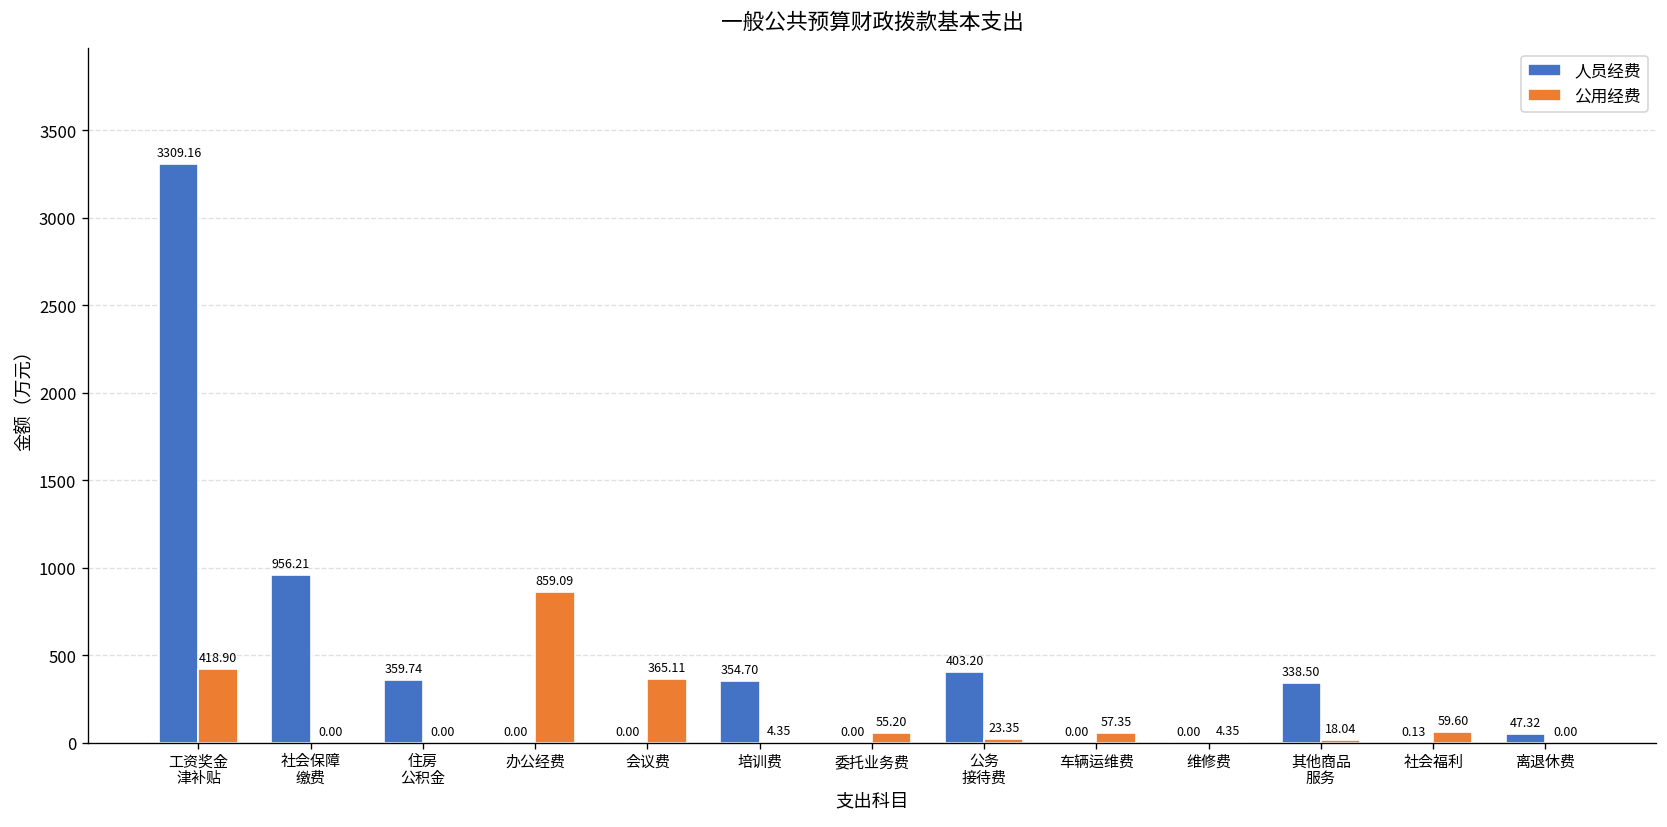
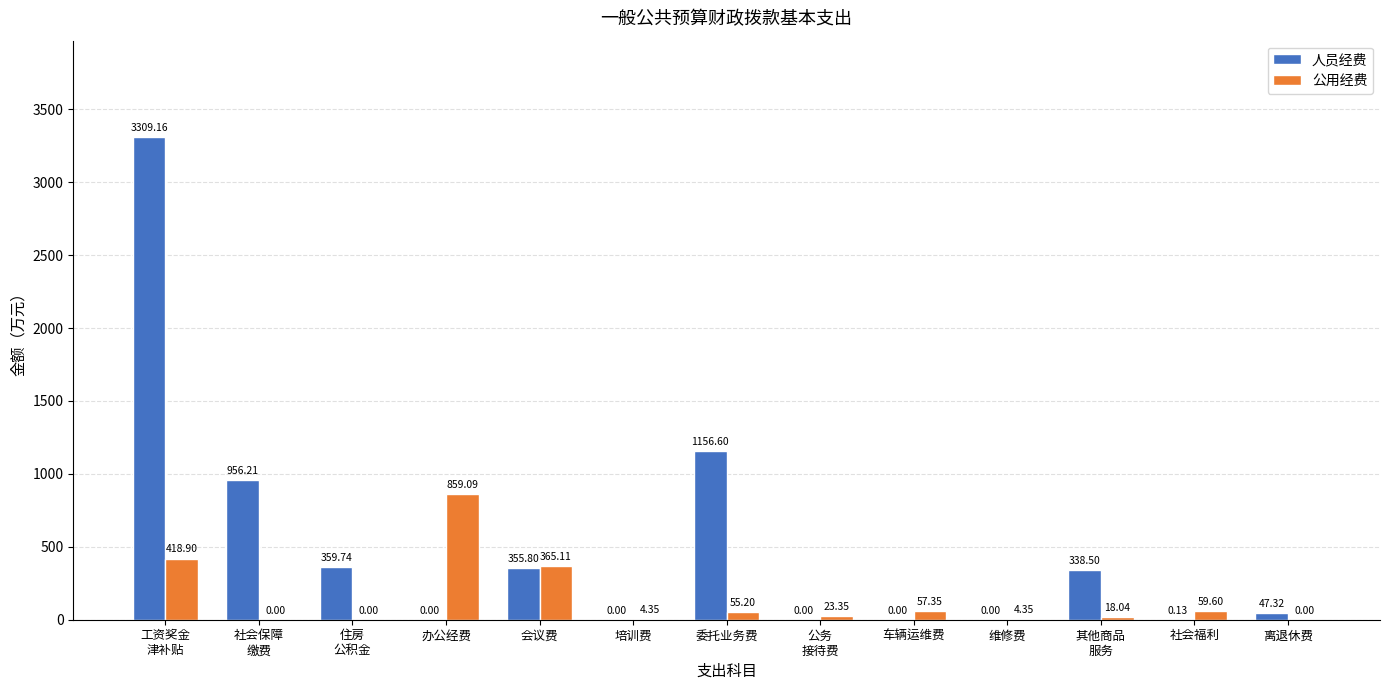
  {
    "人员经费": {
      "工资奖金 津补贴": 3309.16,
      "社会保障 缴费": 956.21,
      "住房 公积金": 359.74,
      "办公经费": 0.00,
-     "会议费": 0.00,
-     "培训费": 354.70,
-     "委托业务费": 0.00,
-     "公务 接待费": 403.20,
+     "会议费": 355.80,
+     "培训费": 0.00,
+     "委托业务费": 1156.60,
+     "公务 接待费": 0.00,
      "车辆运维费": 0.00,
      "维修费": 0.00,
      "其他商品 服务": 338.50,
      "社会福利": 0.13,
      "离退休费": 47.32
    },
    "公用经费": {
      "工资奖金 津补贴": 418.90,
      "社会保障 缴费": 0.00,
      "住房 公积金": 0.00,
      "办公经费": 859.09,
      "会议费": 365.11,
      "培训费": 4.35,
      "委托业务费": 55.20,
      "公务 接待费": 23.35,
      "车辆运维费": 57.35,
      "维修费": 4.35,
      "其他商品 服务": 18.04,
      "社会福利": 59.60,
      "离退休费": 0.00
    }
  }
